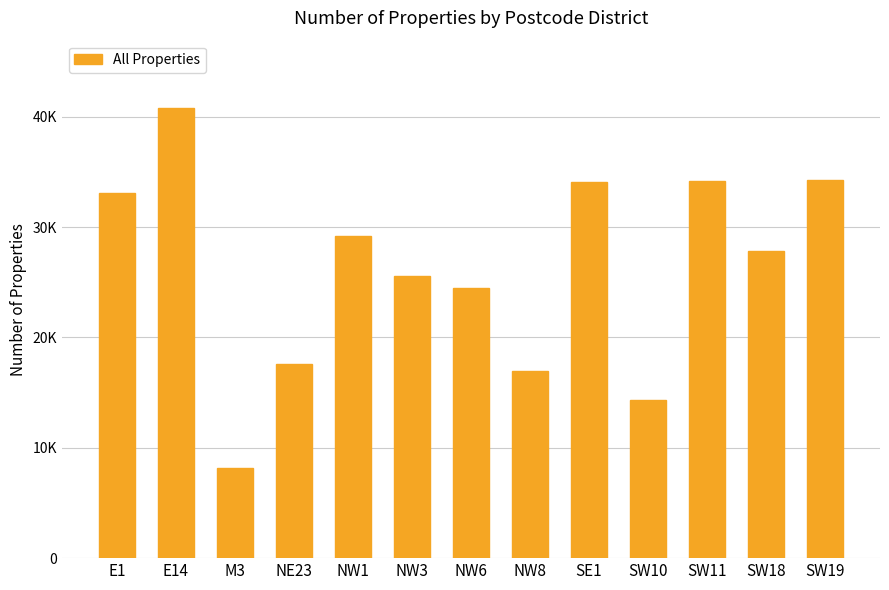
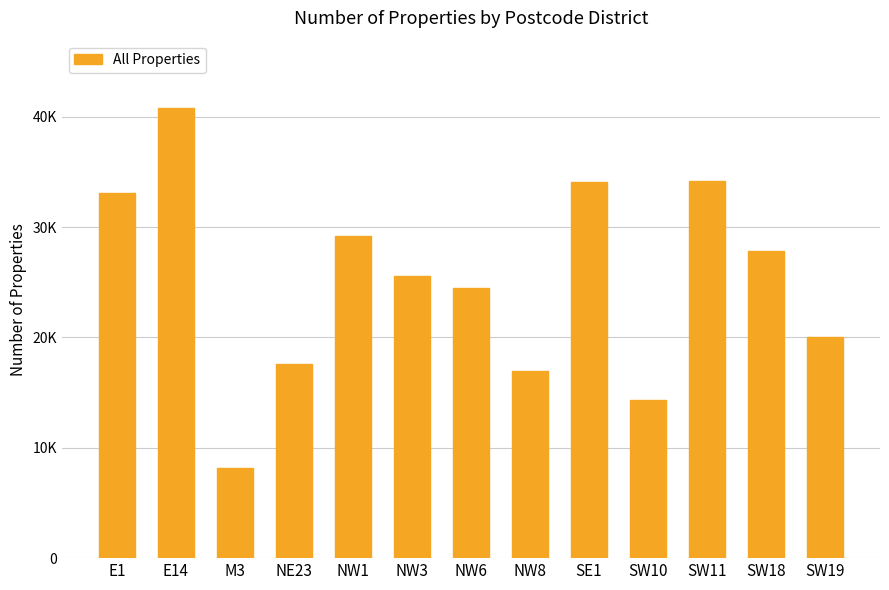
  {
    "E1": 33000,
    "E14": 40800,
    "M3": 8200,
    "NE23": 17600,
    "NW1": 29200,
    "NW3": 25600,
    "NW6": 24400,
    "NW8": 17000,
    "SE1": 34000,
    "SW10": 14300,
    "SW11": 34100,
    "SW18": 27800,
-   "SW19": 34300
+   "SW19": 20100
  }
